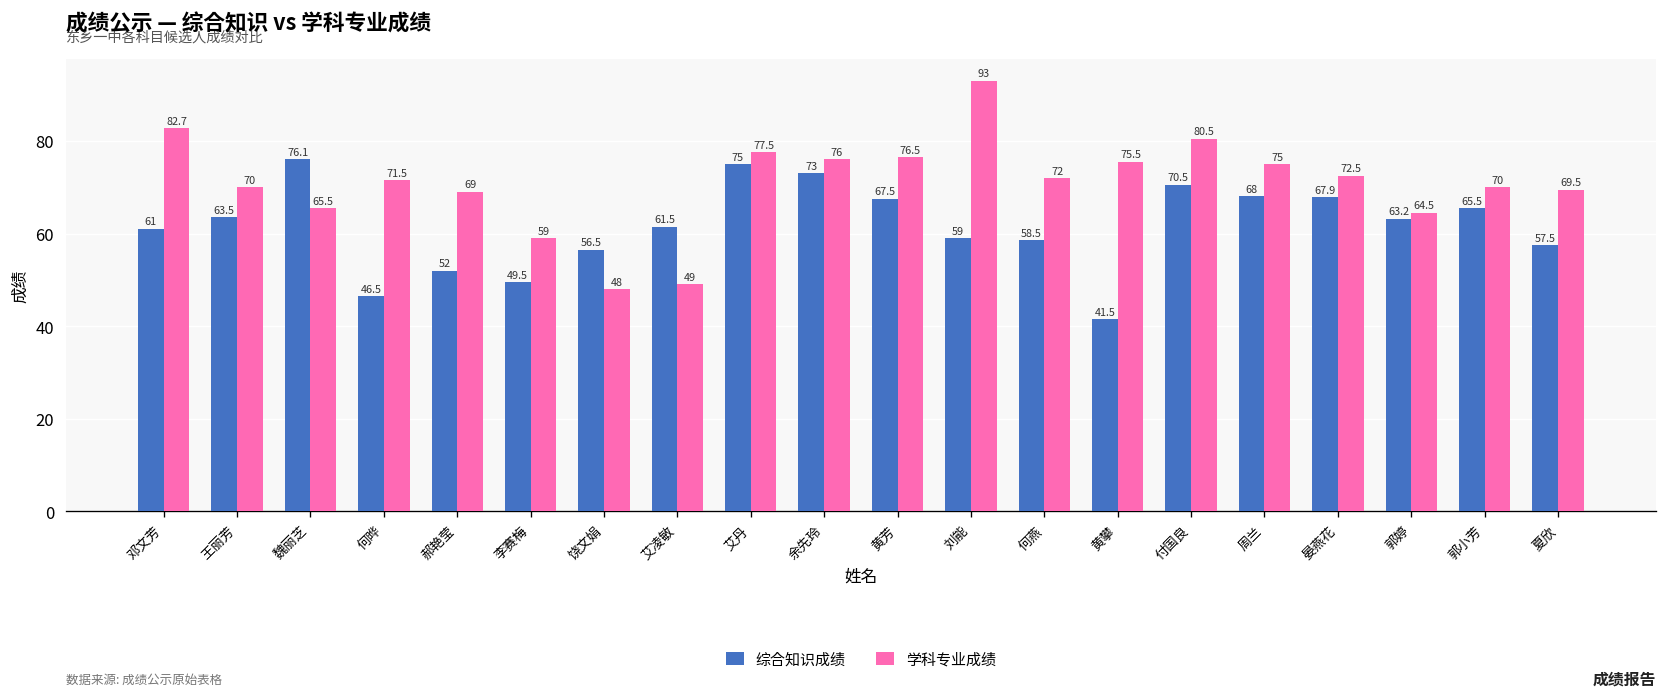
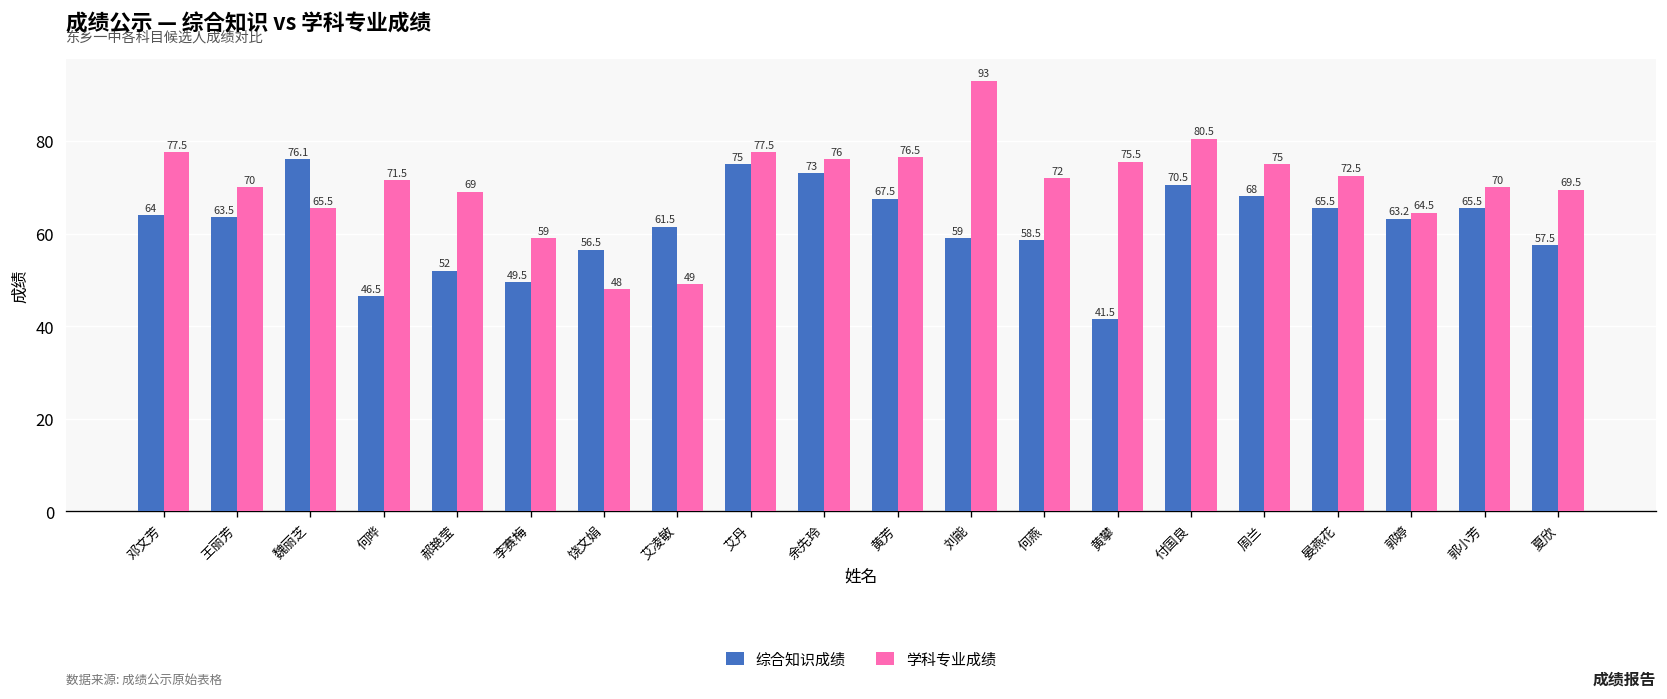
  {
    "综合知识成绩": {
-     "邓文芳": 61,
+     "邓文芳": 64,
      "王丽芳": 63.5,
      "魏丽芝": 76.1,
      "何晔": 46.5,
      "郝艳莹": 52,
      "李赛梅": 49.5,
      "饶文娟": 56.5,
      "艾凌敏": 61.5,
      "艾丹": 75,
      "余先玲": 73,
      "黄芳": 67.5,
      "刘能": 59,
      "何燕": 58.5,
      "黄攀": 41.5,
      "付国良": 70.5,
      "周兰": 68,
-     "晏燕花": 67.9,
+     "晏燕花": 65.5,
      "郭婷": 63.2,
      "郭小芳": 65.5,
      "夏欣": 57.5
    },
    "学科专业成绩": {
-     "邓文芳": 82.7,
+     "邓文芳": 77.5,
      "王丽芳": 70,
      "魏丽芝": 65.5,
      "何晔": 71.5,
      "郝艳莹": 69,
      "李赛梅": 59,
      "饶文娟": 48,
      "艾凌敏": 49,
      "艾丹": 77.5,
      "余先玲": 76,
      "黄芳": 76.5,
      "刘能": 93,
      "何燕": 72,
      "黄攀": 75.5,
      "付国良": 80.5,
      "周兰": 75,
      "晏燕花": 72.5,
      "郭婷": 64.5,
      "郭小芳": 70,
      "夏欣": 69.5
    }
  }
